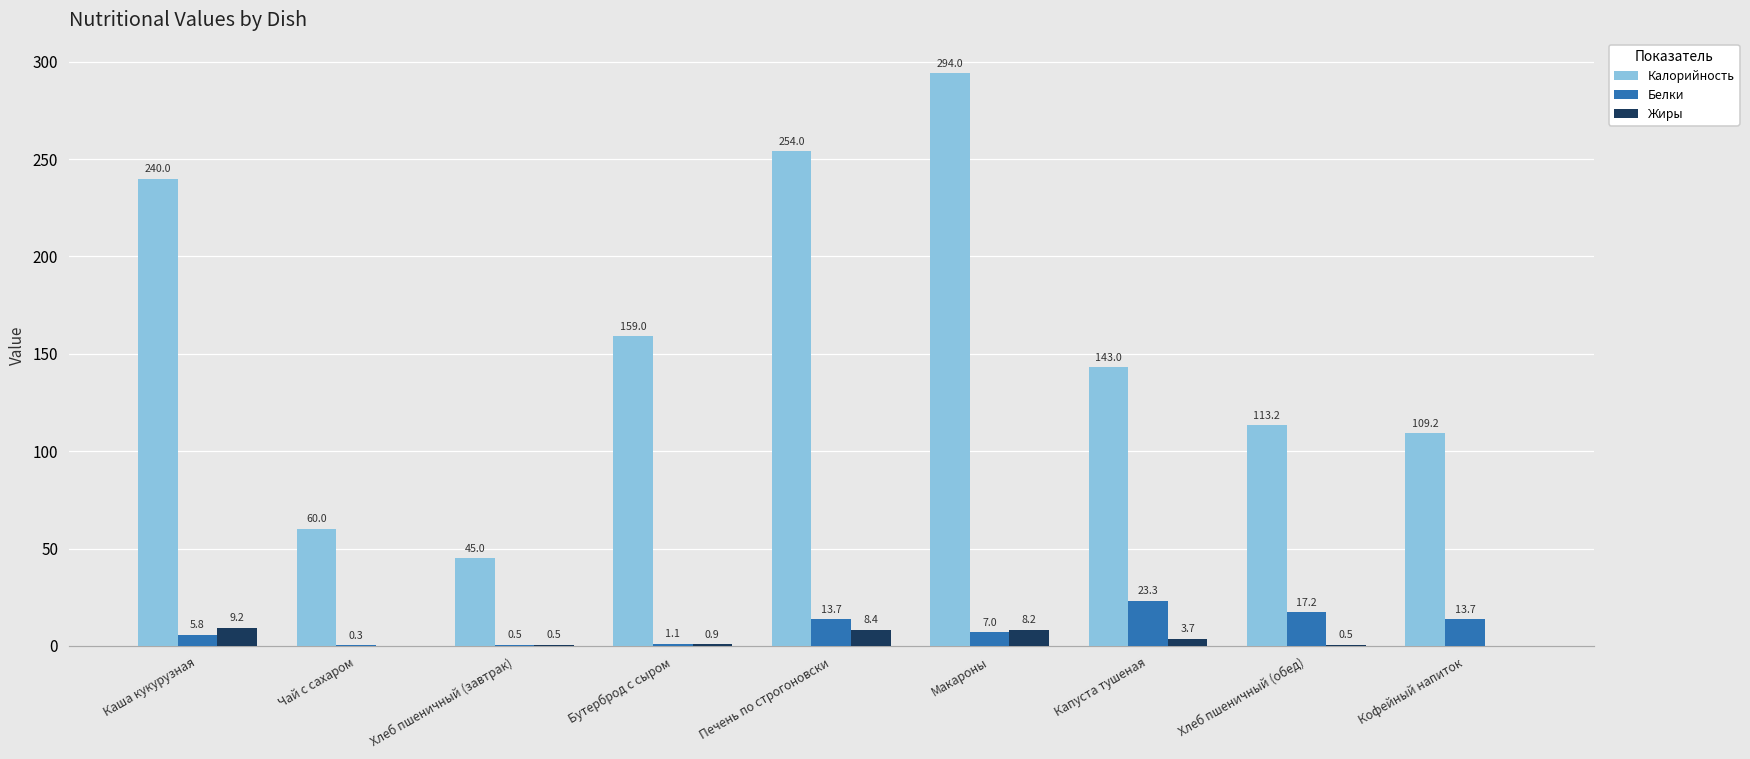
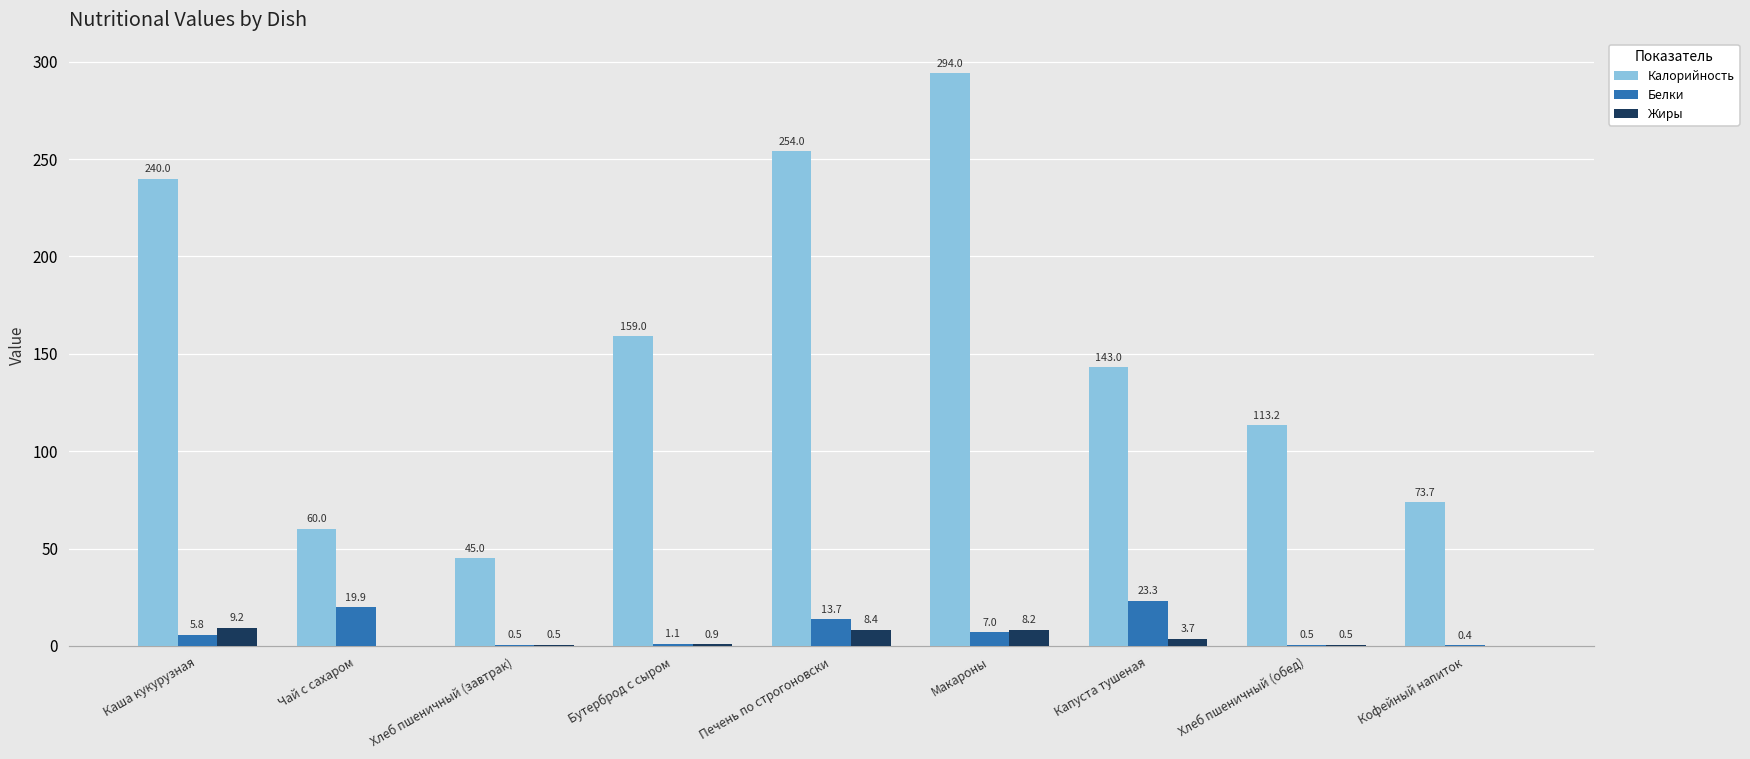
  {
    "Калорийность": {
      "Каша кукурузная": 240.0,
      "Чай с сахаром": 60.0,
      "Хлеб пшеничный (завтрак)": 45.0,
      "Бутерброд с сыром": 159.0,
      "Печень по строгоновски": 254.0,
      "Макароны": 294.0,
      "Капуста тушеная": 143.0,
      "Хлеб пшеничный (обед)": 113.2,
-     "Кофейный напиток": 109.2
+     "Кофейный напиток": 73.7
    },
    "Белки": {
      "Каша кукурузная": 5.8,
-     "Чай с сахаром": 0.3,
+     "Чай с сахаром": 19.9,
      "Хлеб пшеничный (завтрак)": 0.5,
      "Бутерброд с сыром": 1.1,
      "Печень по строгоновски": 13.7,
      "Макароны": 7.0,
      "Капуста тушеная": 23.3,
-     "Хлеб пшеничный (обед)": 17.2,
-     "Кофейный напиток": 13.7
+     "Хлеб пшеничный (обед)": 0.5,
+     "Кофейный напиток": 0.4
    },
    "Жиры": {
      "Каша кукурузная": 9.2,
      "Хлеб пшеничный (завтрак)": 0.5,
      "Бутерброд с сыром": 0.9,
      "Печень по строгоновски": 8.4,
      "Макароны": 8.2,
      "Капуста тушеная": 3.7,
      "Хлеб пшеничный (обед)": 0.5
    }
  }
